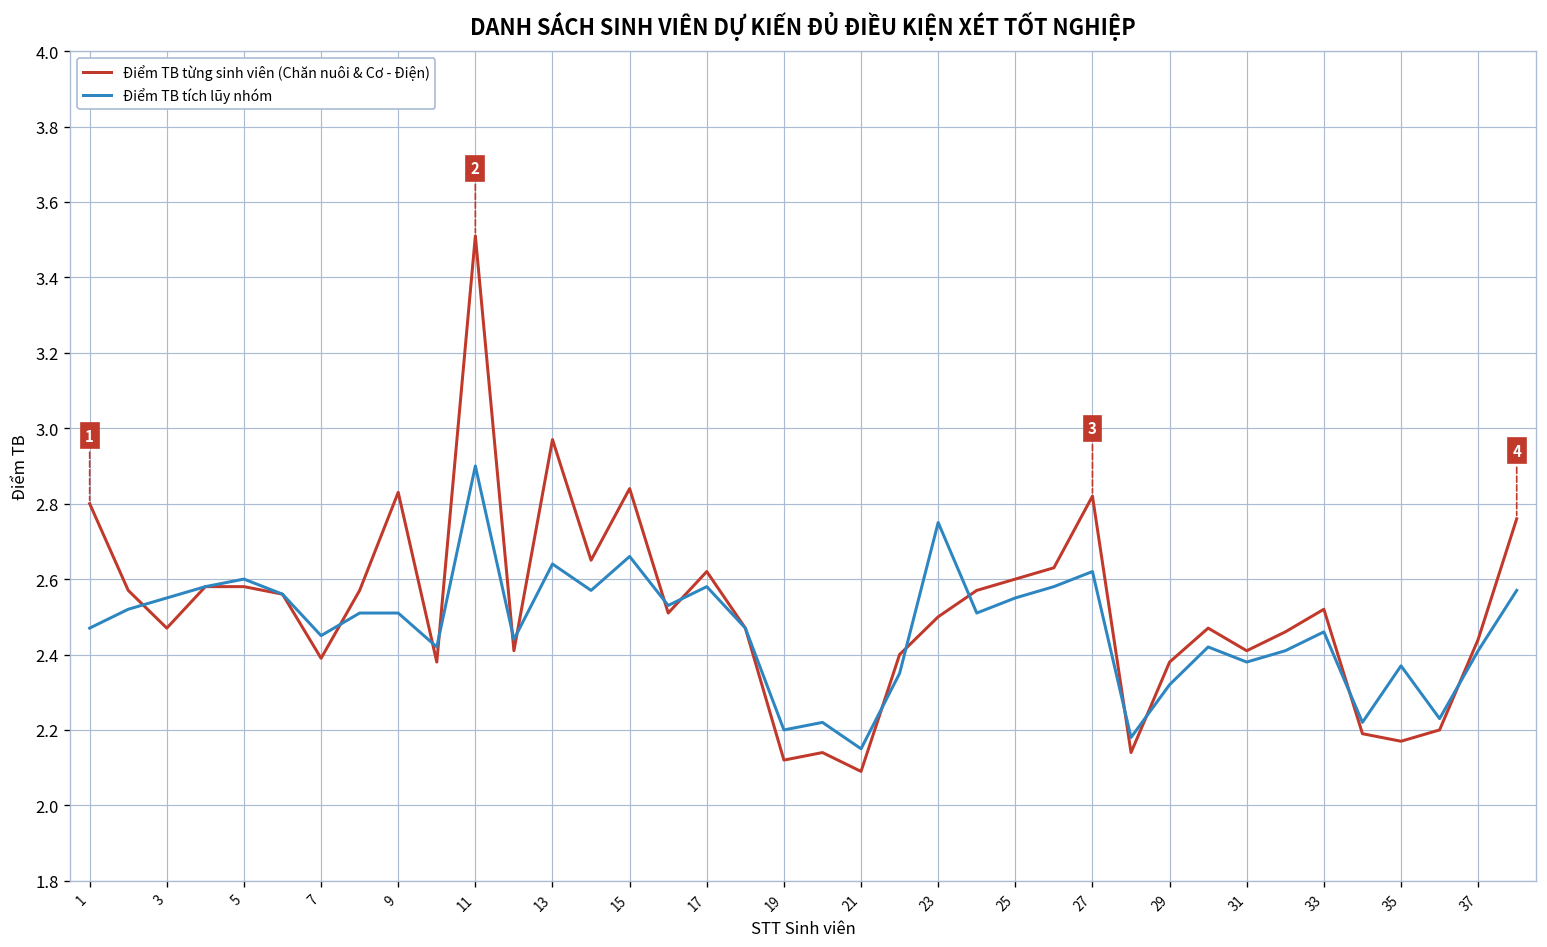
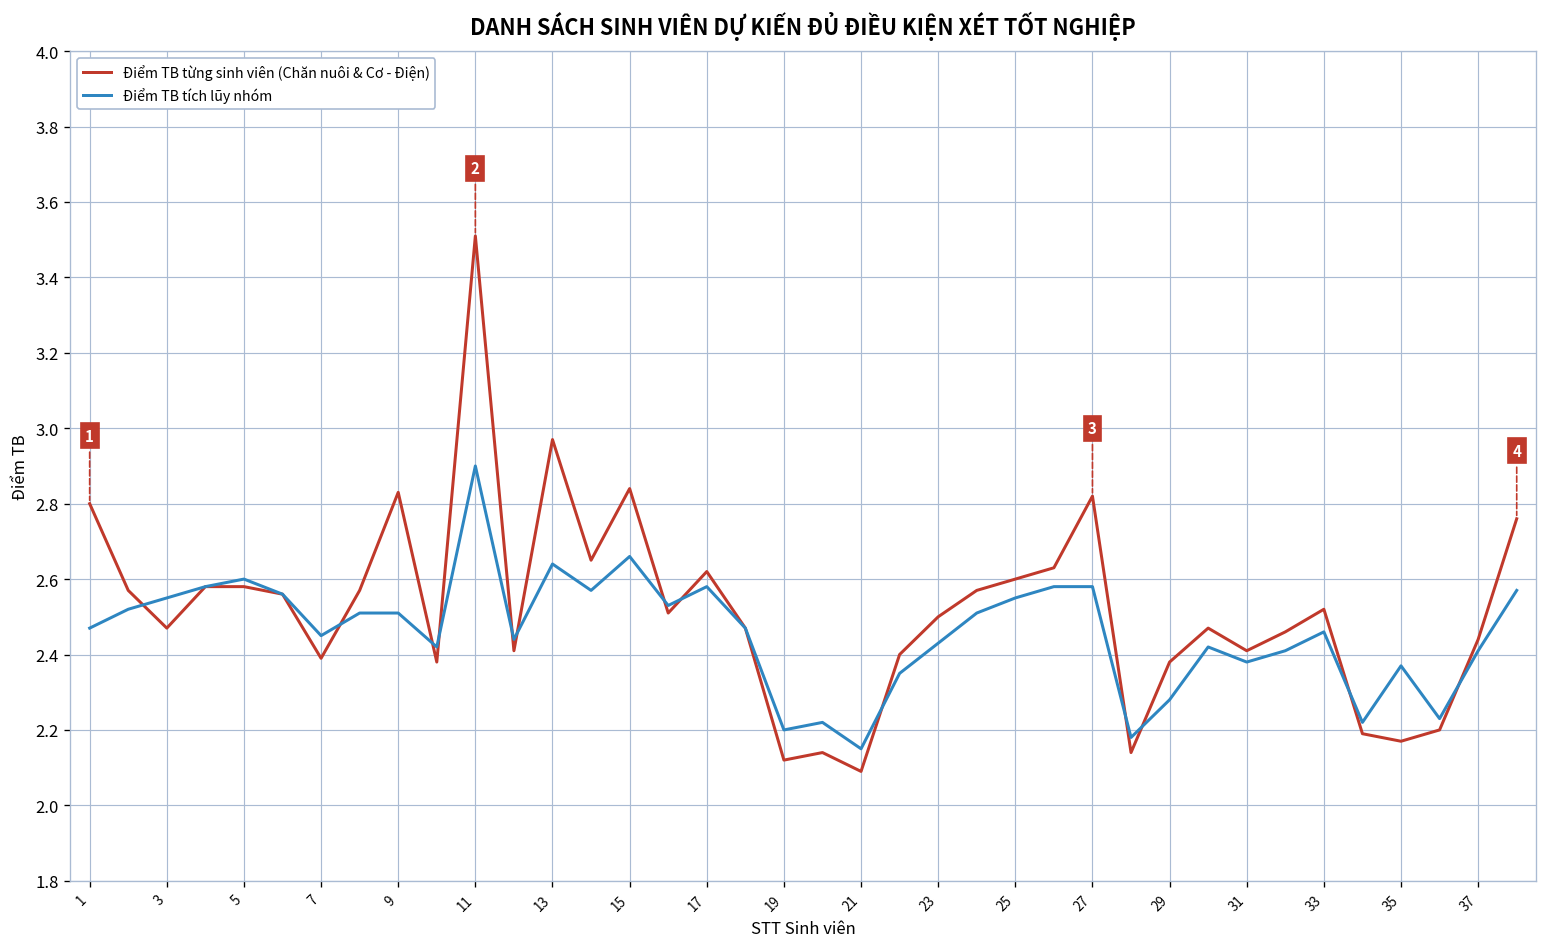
  {
    "Điểm TB từng sinh viên (Chăn nuôi & Cơ - Điện)": {
      "1": 2.80,
      "3": 2.47,
      "5": 2.58,
      "7": 2.39,
      "9": 2.83,
      "11": 3.51,
      "13": 2.97,
      "15": 2.84,
      "17": 2.62,
      "19": 2.12,
      "21": 2.09,
      "23": 2.50,
      "25": 2.60,
      "27": 2.82,
      "29": 2.38,
      "31": 2.41,
      "33": 2.52,
      "35": 2.17,
      "37": 2.44
    },
    "Điểm TB tích lũy nhóm": {
      "1": 2.47,
      "3": 2.55,
      "5": 2.60,
      "7": 2.45,
      "9": 2.51,
      "11": 2.90,
      "13": 2.64,
      "15": 2.66,
      "17": 2.58,
      "19": 2.20,
      "21": 2.15,
-     "23": 2.75,
+     "23": 2.43,
      "25": 2.55,
-     "27": 2.62,
-     "29": 2.32,
+     "27": 2.58,
+     "29": 2.28,
      "31": 2.38,
      "33": 2.46,
      "35": 2.37,
      "37": 2.41
    }
  }
